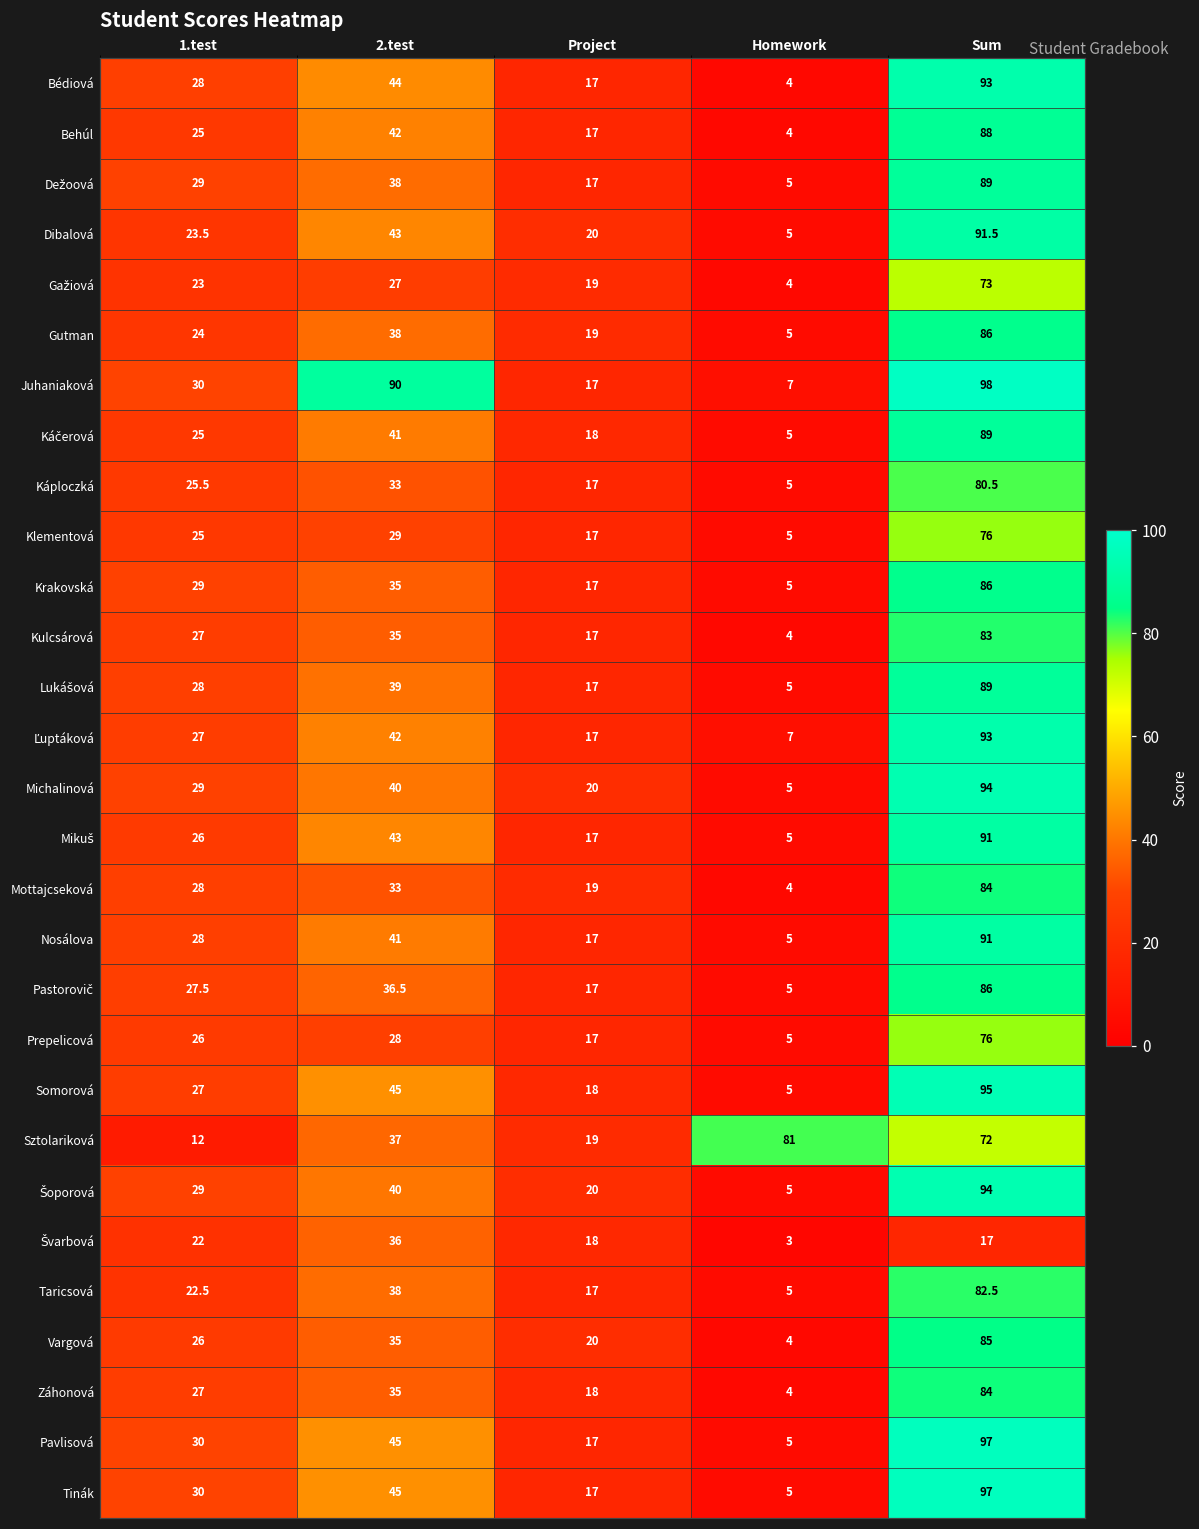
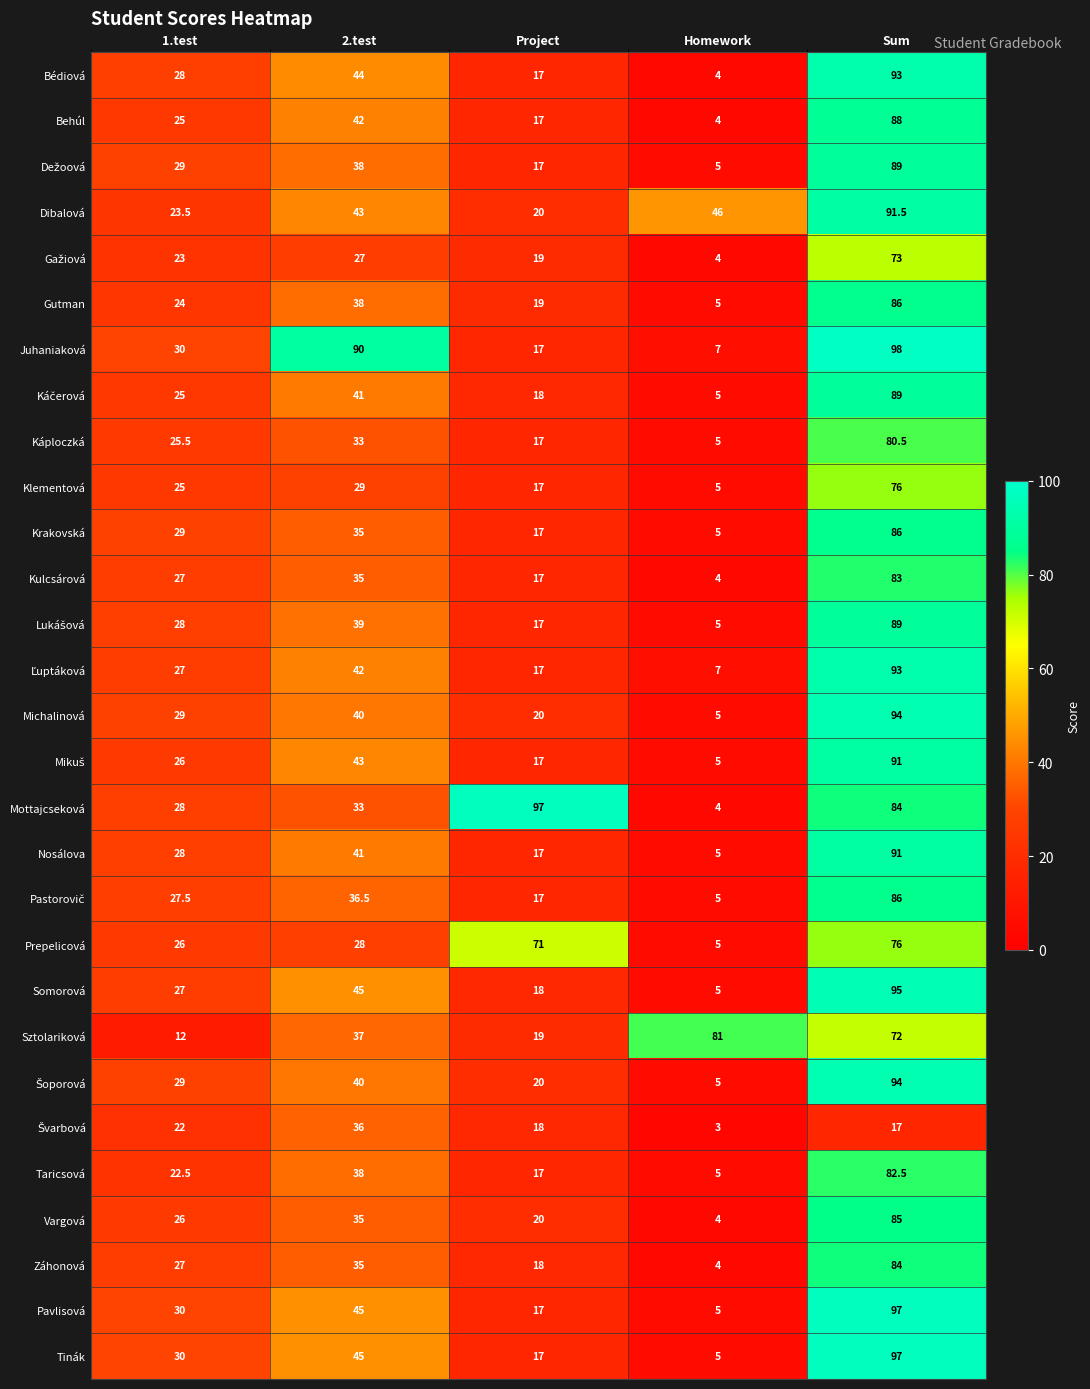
  {
    "Bédiová": {
      "1.test": 28,
      "2.test": 44,
      "Project": 17,
      "Homework": 4,
      "Sum": 93
    },
    "Behúl": {
      "1.test": 25,
      "2.test": 42,
      "Project": 17,
      "Homework": 4,
      "Sum": 88
    },
    "Dežoová": {
      "1.test": 29,
      "2.test": 38,
      "Project": 17,
      "Homework": 5,
      "Sum": 89
    },
    "Dibalová": {
      "1.test": 23.5,
      "2.test": 43,
      "Project": 20,
-     "Homework": 5,
+     "Homework": 46,
      "Sum": 91.5
    },
    "Gažiová": {
      "1.test": 23,
      "2.test": 27,
      "Project": 19,
      "Homework": 4,
      "Sum": 73
    },
    "Gutman": {
      "1.test": 24,
      "2.test": 38,
      "Project": 19,
      "Homework": 5,
      "Sum": 86
    },
    "Juhaniaková": {
      "1.test": 30,
      "2.test": 90,
      "Project": 17,
      "Homework": 7,
      "Sum": 98
    },
    "Káčerová": {
      "1.test": 25,
      "2.test": 41,
      "Project": 18,
      "Homework": 5,
      "Sum": 89
    },
    "Káploczká": {
      "1.test": 25.5,
      "2.test": 33,
      "Project": 17,
      "Homework": 5,
      "Sum": 80.5
    },
    "Klementová": {
      "1.test": 25,
      "2.test": 29,
      "Project": 17,
      "Homework": 5,
      "Sum": 76
    },
    "Krakovská": {
      "1.test": 29,
      "2.test": 35,
      "Project": 17,
      "Homework": 5,
      "Sum": 86
    },
    "Kulcsárová": {
      "1.test": 27,
      "2.test": 35,
      "Project": 17,
      "Homework": 4,
      "Sum": 83
    },
    "Lukášová": {
      "1.test": 28,
      "2.test": 39,
      "Project": 17,
      "Homework": 5,
      "Sum": 89
    },
    "Ľuptáková": {
      "1.test": 27,
      "2.test": 42,
      "Project": 17,
      "Homework": 7,
      "Sum": 93
    },
    "Michalinová": {
      "1.test": 29,
      "2.test": 40,
      "Project": 20,
      "Homework": 5,
      "Sum": 94
    },
    "Mikuš": {
      "1.test": 26,
      "2.test": 43,
      "Project": 17,
      "Homework": 5,
      "Sum": 91
    },
    "Mottajcseková": {
      "1.test": 28,
      "2.test": 33,
-     "Project": 19,
+     "Project": 97,
      "Homework": 4,
      "Sum": 84
    },
    "Nosálova": {
      "1.test": 28,
      "2.test": 41,
      "Project": 17,
      "Homework": 5,
      "Sum": 91
    },
    "Pastorovič": {
      "1.test": 27.5,
      "2.test": 36.5,
      "Project": 17,
      "Homework": 5,
      "Sum": 86
    },
    "Prepelicová": {
      "1.test": 26,
      "2.test": 28,
-     "Project": 17,
+     "Project": 71,
      "Homework": 5,
      "Sum": 76
    },
    "Somorová": {
      "1.test": 27,
      "2.test": 45,
      "Project": 18,
      "Homework": 5,
      "Sum": 95
    },
    "Sztolariková": {
      "1.test": 12,
      "2.test": 37,
      "Project": 19,
      "Homework": 81,
      "Sum": 72
    },
    "Šoporová": {
      "1.test": 29,
      "2.test": 40,
      "Project": 20,
      "Homework": 5,
      "Sum": 94
    },
    "Švarbová": {
      "1.test": 22,
      "2.test": 36,
      "Project": 18,
      "Homework": 3,
      "Sum": 17
    },
    "Taricsová": {
      "1.test": 22.5,
      "2.test": 38,
      "Project": 17,
      "Homework": 5,
      "Sum": 82.5
    },
    "Vargová": {
      "1.test": 26,
      "2.test": 35,
      "Project": 20,
      "Homework": 4,
      "Sum": 85
    },
    "Záhonová": {
      "1.test": 27,
      "2.test": 35,
      "Project": 18,
      "Homework": 4,
      "Sum": 84
    },
    "Pavlisová": {
      "1.test": 30,
      "2.test": 45,
      "Project": 17,
      "Homework": 5,
      "Sum": 97
    },
    "Tinák": {
      "1.test": 30,
      "2.test": 45,
      "Project": 17,
      "Homework": 5,
      "Sum": 97
    }
  }
